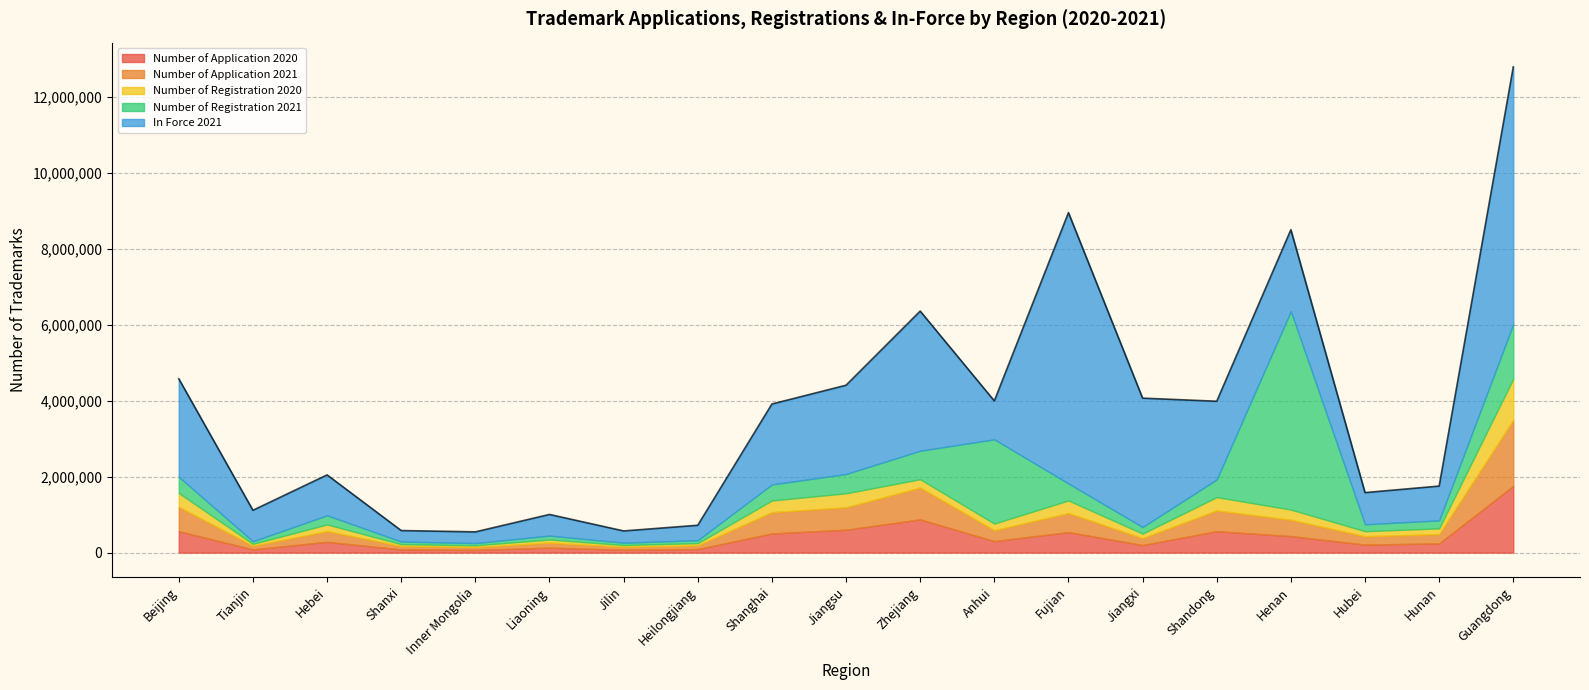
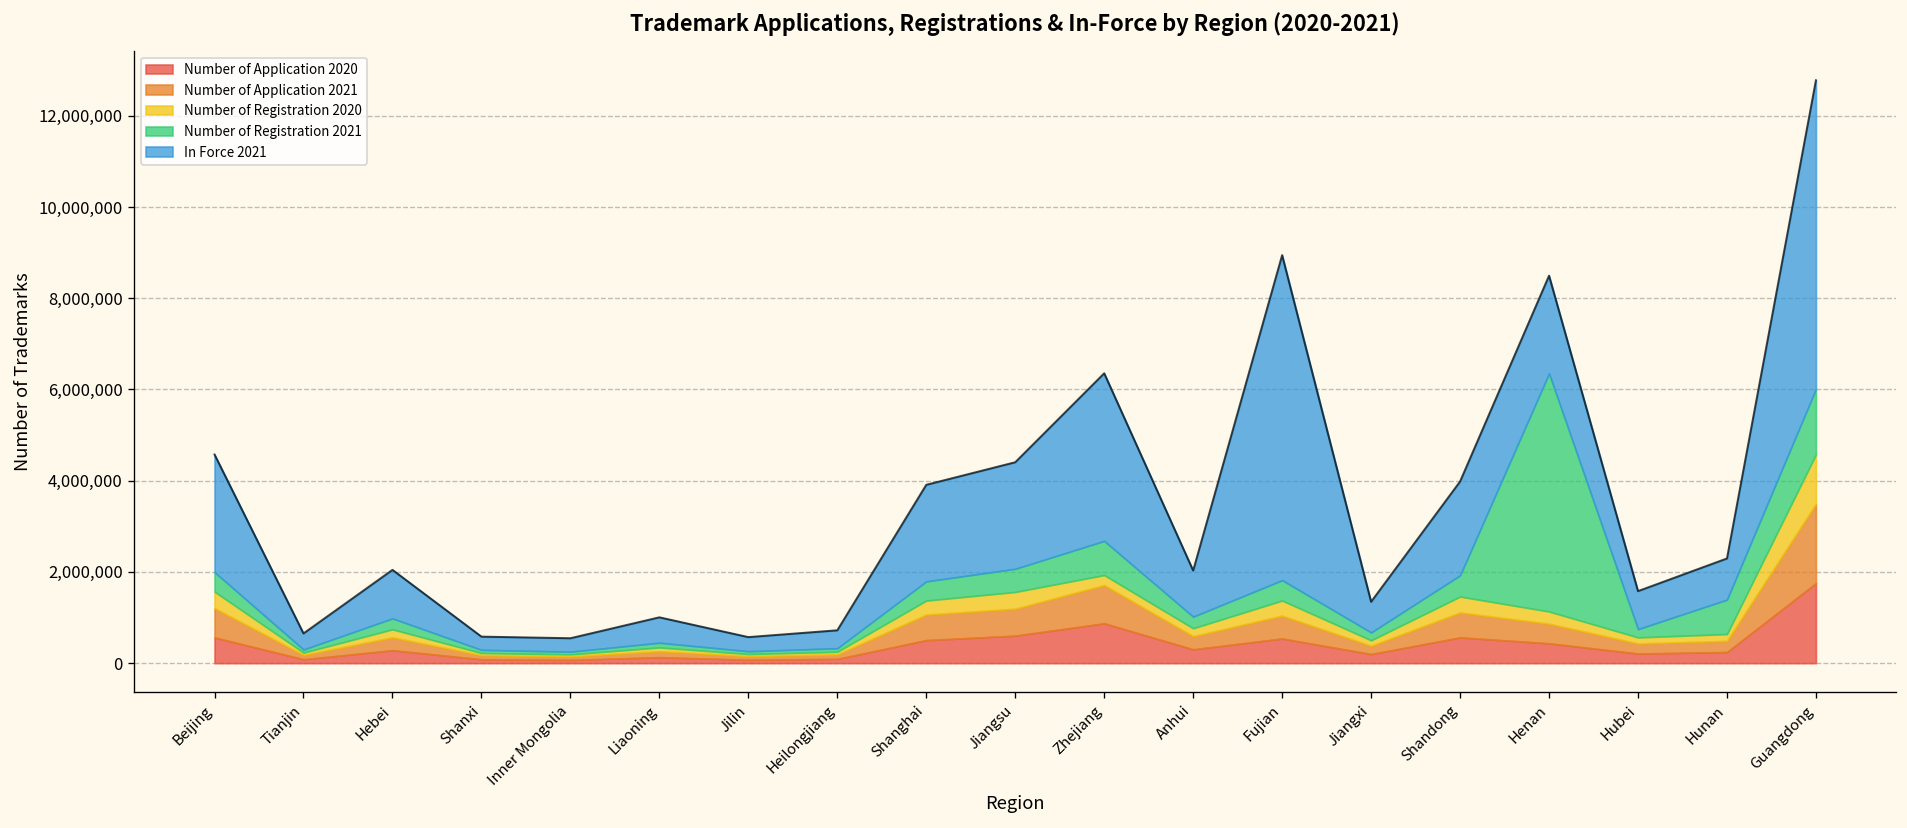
  {
    "Number of Registration 2020": {
      "Beijing": "400,000",
      "Hebei": "200,000",
      "Liaoning": "100,000",
      "Shanghai": "300,000",
      "Jiangsu": "400,000",
      "Zhejiang": "200,000",
      "Anhui": "200,000",
      "Fujian": "300,000",
      "Jiangxi": "100,000",
      "Shandong": "300,000",
      "Henan": "300,000",
      "Hubei": "100,000",
      "Hunan": "100,000",
      "Guangdong": "1,100,000"
    },
    "Number of Registration 2021": {
      "Beijing": "400,000",
      "Hebei": "200,000",
      "Shanxi": "100,000",
      "Liaoning": "100,000",
      "Heilongjiang": "100,000",
      "Shanghai": "400,000",
      "Jiangsu": "500,000",
      "Zhejiang": "700,000",
-     "Anhui": "2,200,000",
+     "Anhui": "300,000",
      "Fujian": "400,000",
      "Jiangxi": "200,000",
      "Shandong": "500,000",
      "Henan": "5,200,000",
      "Hubei": "200,000",
-     "Hunan": "200,000",
+     "Hunan": "800,000",
      "Guangdong": "1,400,000"
    },
    "In Force 2021": {
      "Beijing": "2,600,000",
-     "Tianjin": "800,000",
+     "Tianjin": "400,000",
      "Hebei": "1,100,000",
      "Shanxi": "300,000",
      "Inner Mongolia": "300,000",
      "Liaoning": "600,000",
      "Jilin": "300,000",
      "Heilongjiang": "400,000",
      "Shanghai": "2,100,000",
      "Jiangsu": "2,300,000",
      "Zhejiang": "3,700,000",
      "Anhui": "1,000,000",
      "Fujian": "7,100,000",
-     "Jiangxi": "3,400,000",
+     "Jiangxi": "700,000",
      "Shandong": "2,100,000",
      "Henan": "2,100,000",
      "Hubei": "800,000",
      "Hunan": "900,000",
      "Guangdong": "6,800,000"
    }
  }
